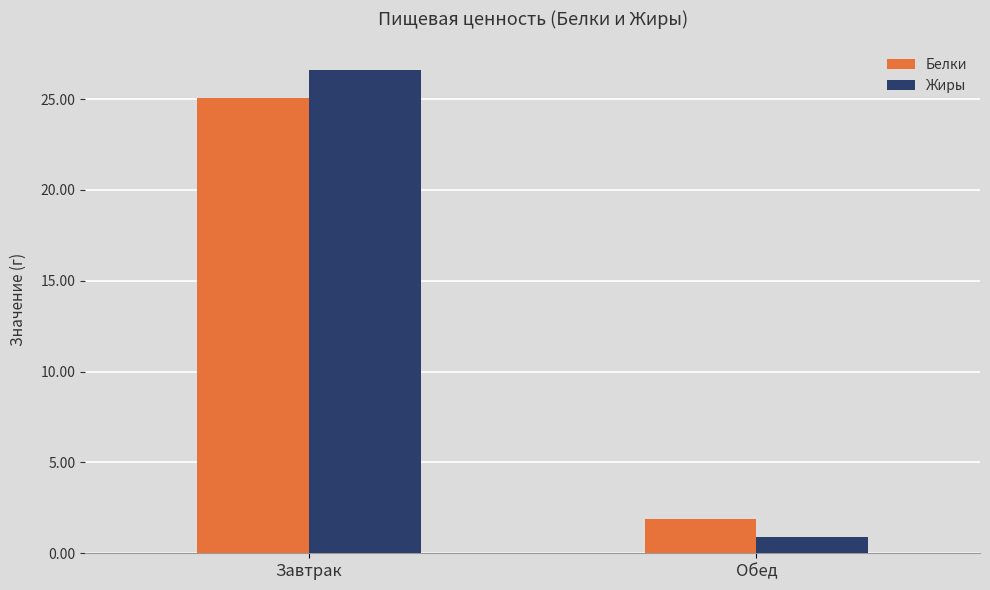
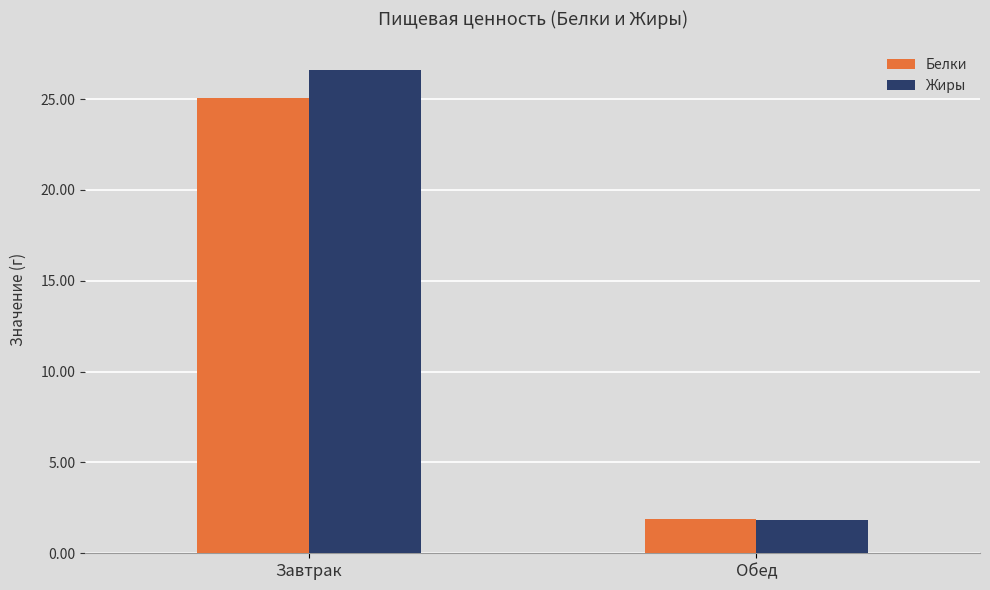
  {
    "Белки": {
      "Завтрак": 25.0,
      "Обед": 1.9
    },
    "Жиры": {
      "Завтрак": 26.6,
-     "Обед": 0.9
+     "Обед": 1.8
    }
  }
